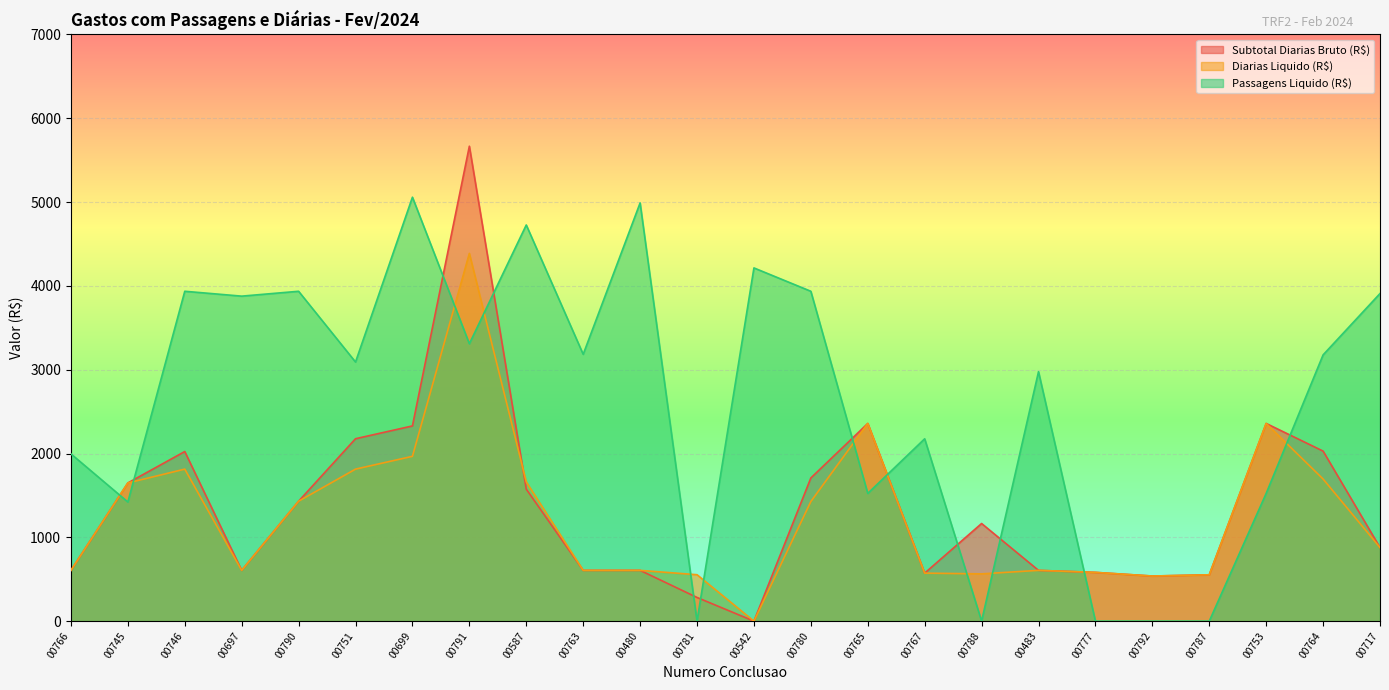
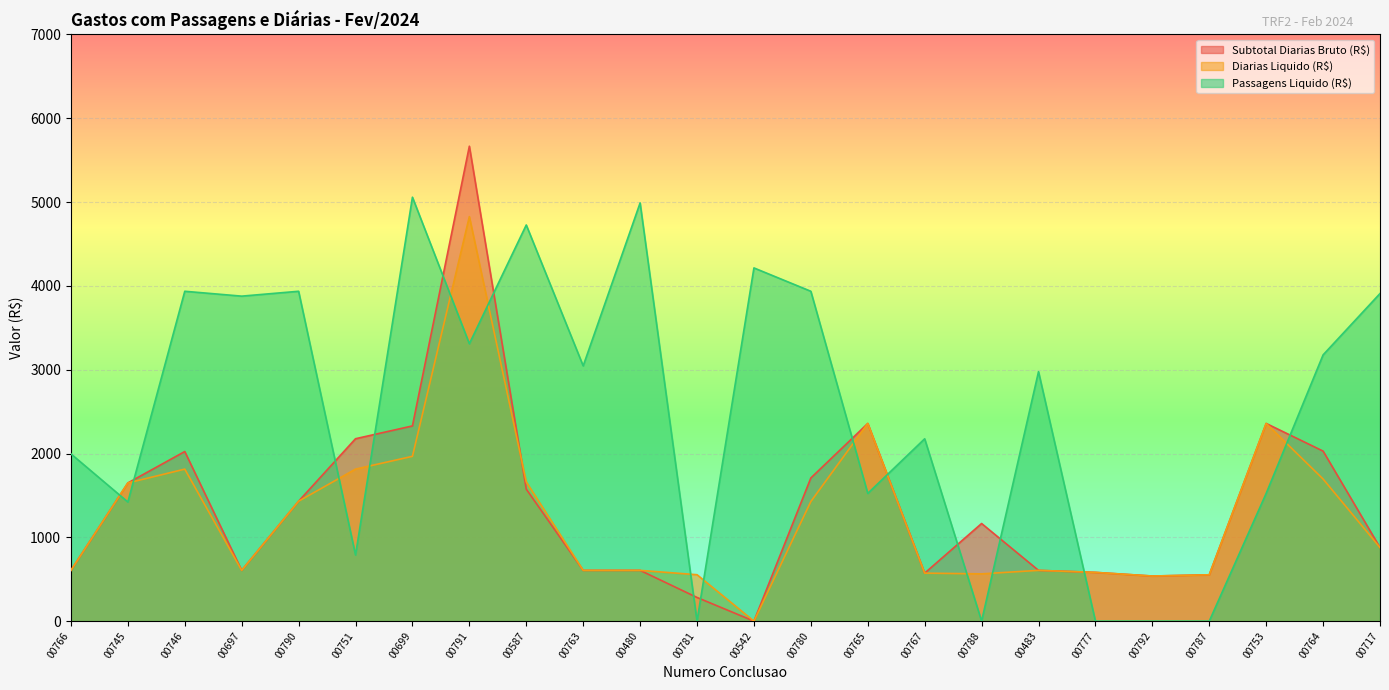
  {
    "Subtotal Diarias Bruto (R$)": {
      "00746": 2000,
      "00751": 2200,
      "00699": 2300,
      "00791": 5700,
      "00587": 1600,
      "00781": 300,
      "00780": 1700,
      "00788": 1200,
      "00764": 2000
    },
    "Diarias Liquido (R$)": {
      "00746": 1800,
      "00751": 1800,
      "00699": 2000,
-     "00791": 4400,
+     "00791": 4800,
      "00587": 1700,
      "00781": 600,
      "00780": 1400,
      "00788": 600,
      "00764": 1700
    },
    "Passagens Liquido (R$)": {
      "00766": 2000,
      "00745": 1400,
      "00746": 3900,
      "00697": 3900,
      "00790": 3900,
-     "00751": 3100,
+     "00751": 800,
      "00699": 5100,
      "00791": 3300,
      "00587": 4700,
-     "00763": 3200,
+     "00763": 3000,
      "00480": 5000,
      "00781": 0,
      "00542": 4200,
      "00780": 3900,
      "00765": 1500,
      "00767": 2200,
      "00788": 0,
      "00483": 3000,
      "00777": 0,
      "00792": 0,
      "00787": 0,
      "00753": 1500,
      "00764": 3200,
      "00717": 3900
    }
  }
